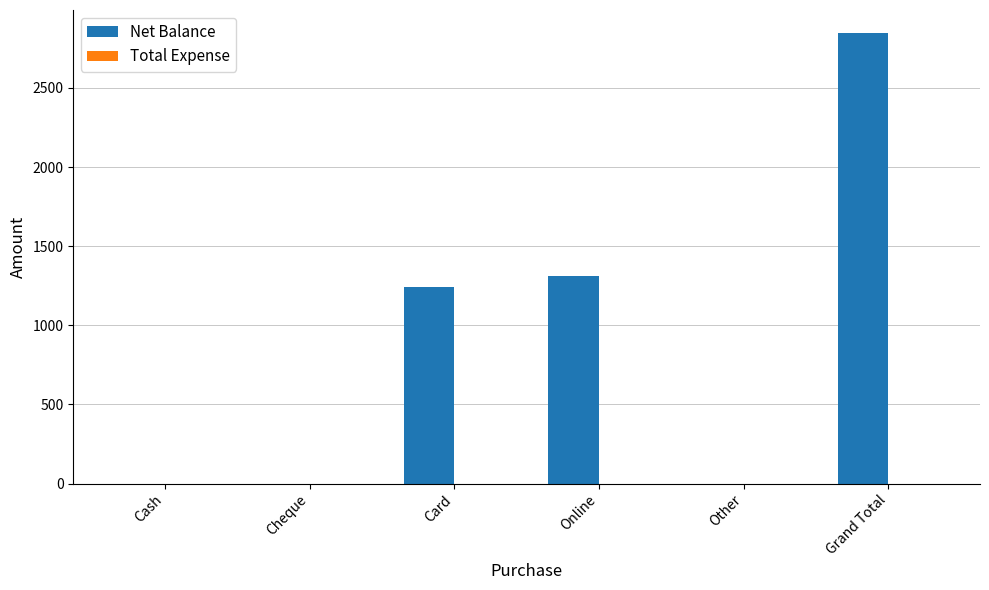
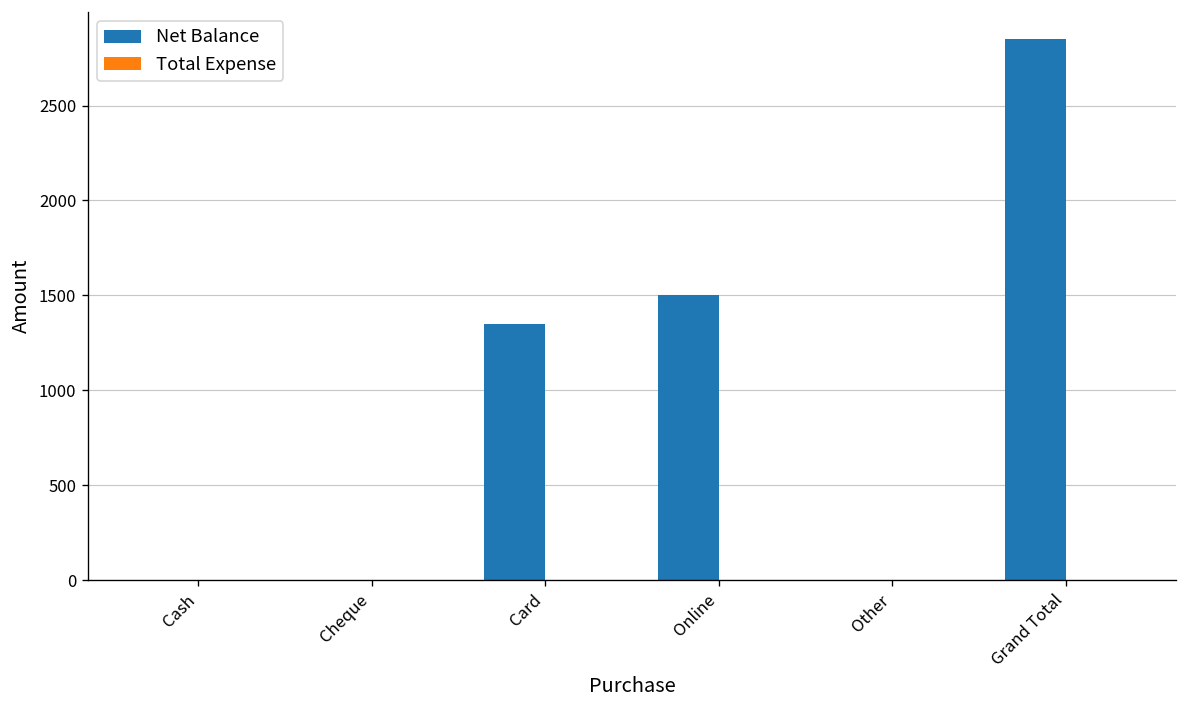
  {
    "Net Balance": {
      "Cash": 0,
      "Cheque": 0,
-     "Card": 1240,
-     "Online": 1310,
+     "Card": 1350,
+     "Online": 1500,
      "Other": 0,
      "Grand Total": 2850
    },
    "Total Expense": {
      "Cash": 0,
      "Cheque": 0,
      "Card": 0,
      "Online": 0,
      "Other": 0,
      "Grand Total": 0
    }
  }
